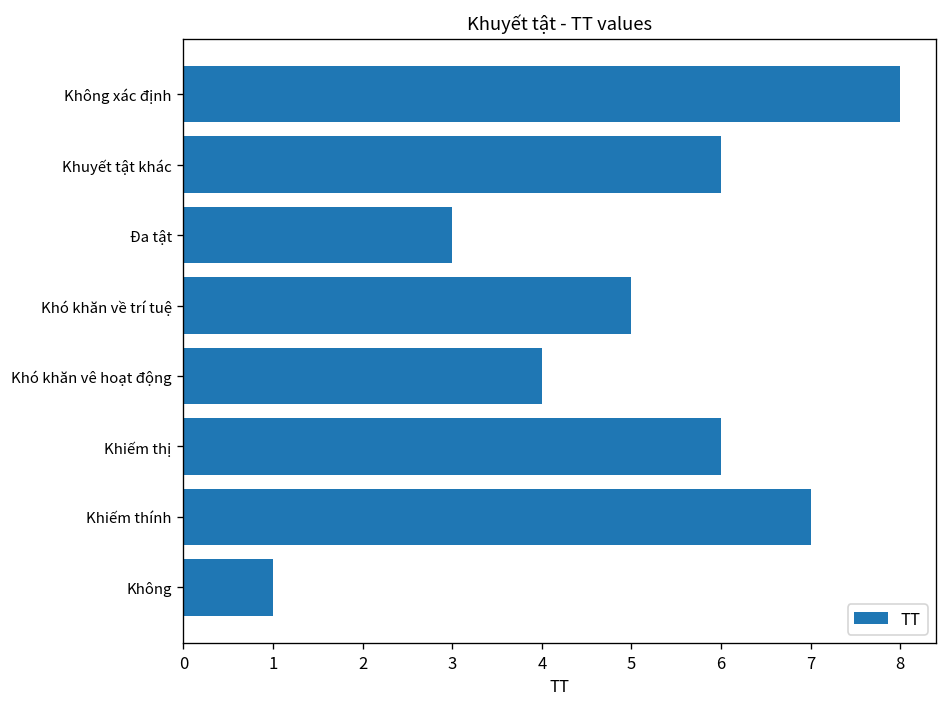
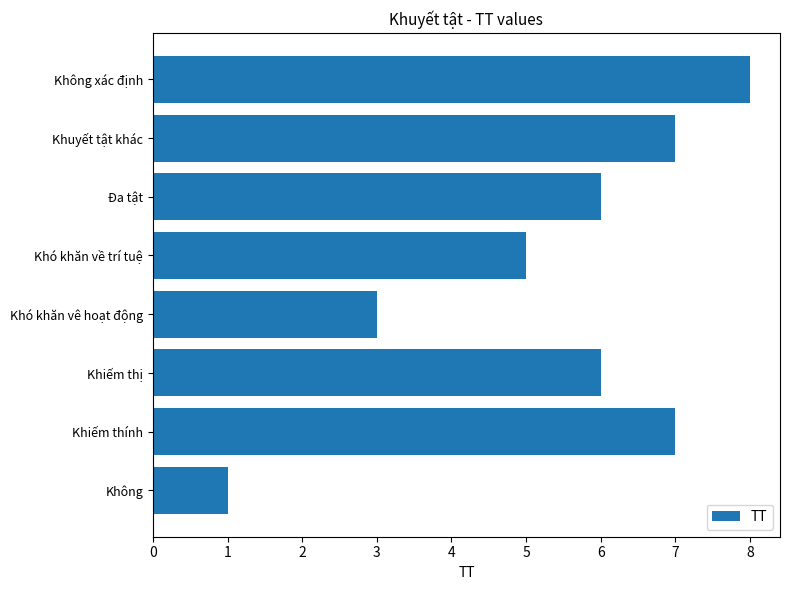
  {
    "Không xác định": 8,
-   "Khuyết tật khác": 6,
-   "Đa tật": 3,
+   "Khuyết tật khác": 7,
+   "Đa tật": 6,
    "Khó khăn về trí tuệ": 5,
-   "Khó khăn vê hoạt động": 4,
+   "Khó khăn vê hoạt động": 3,
    "Khiếm thị": 6,
    "Khiếm thính": 7,
    "Không": 1
  }
